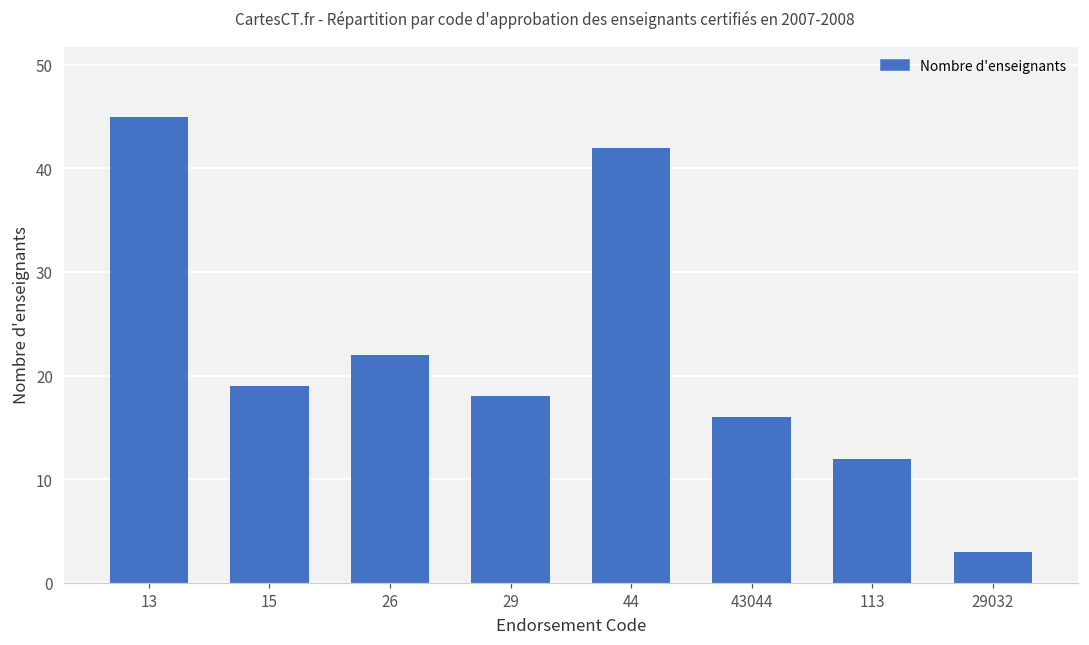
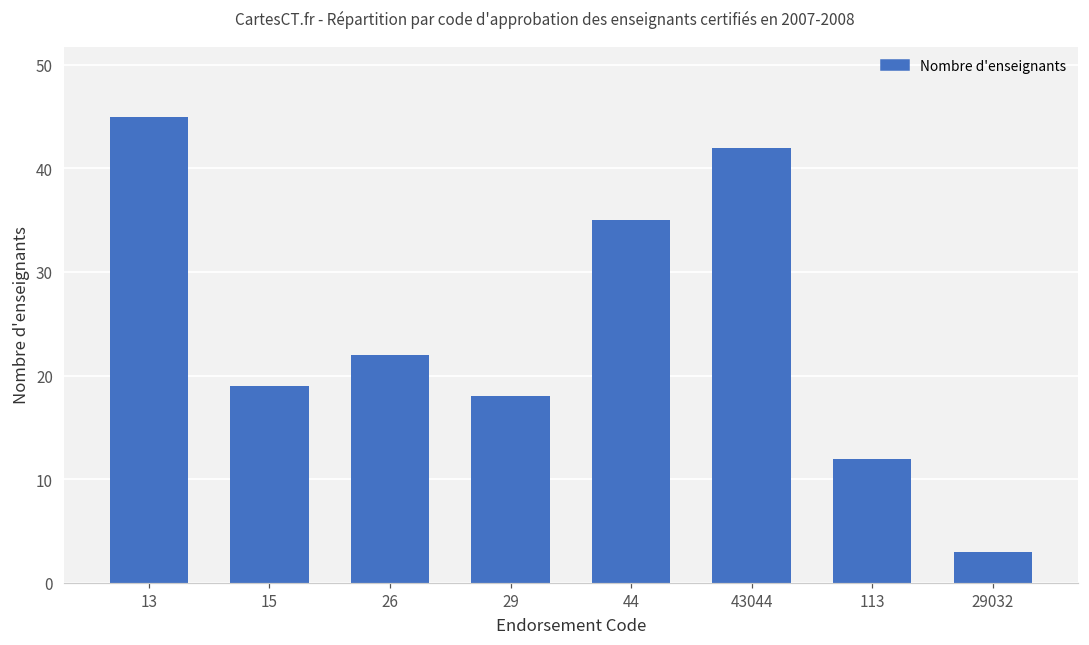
  {
    "13": 45,
    "15": 19,
    "26": 22,
    "29": 18,
-   "44": 42,
-   "43044": 16,
+   "44": 35,
+   "43044": 42,
    "113": 12,
    "29032": 3
  }
